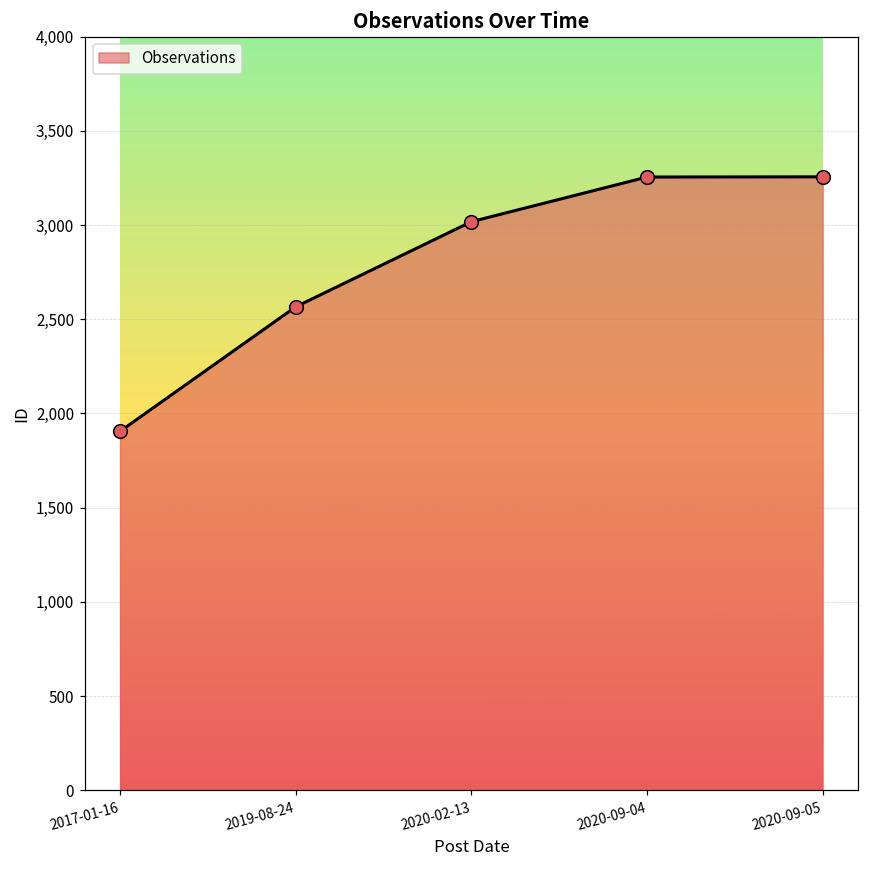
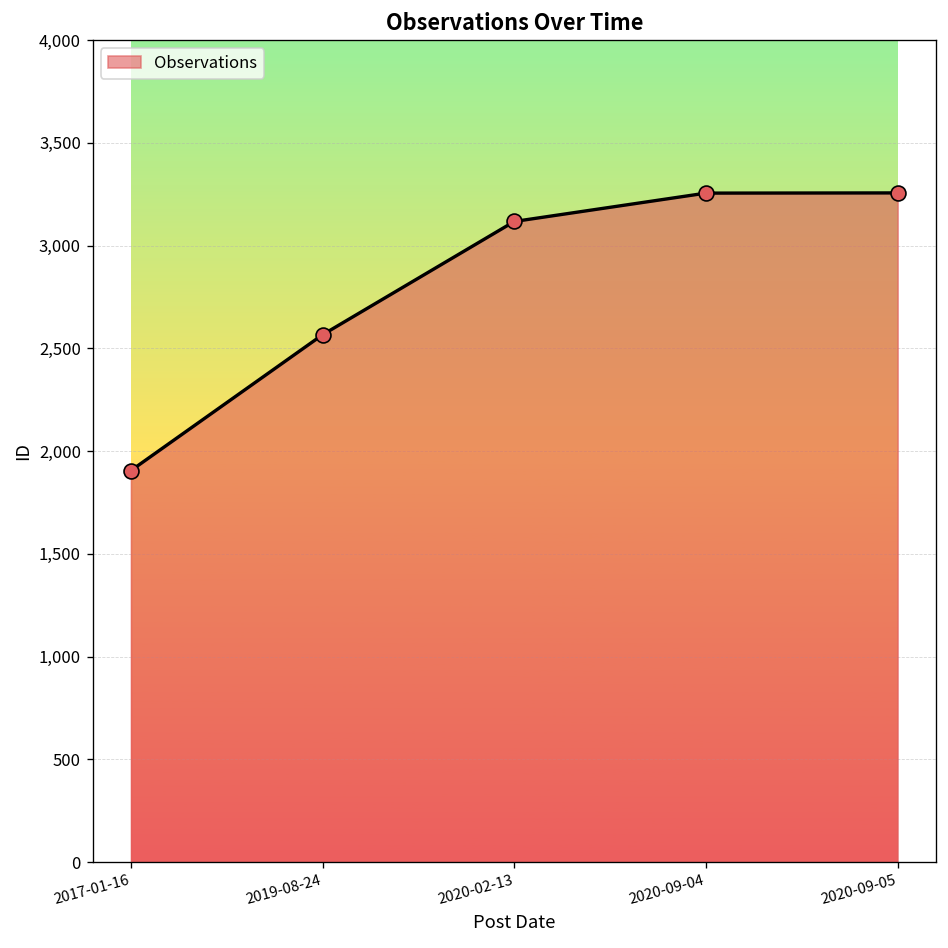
  {
    "2017-01-16": "1,910",
    "2019-08-24": "2,570",
-   "2020-02-13": "3,020",
+   "2020-02-13": "3,120",
    "2020-09-04": "3,260",
    "2020-09-05": "3,260"
  }
